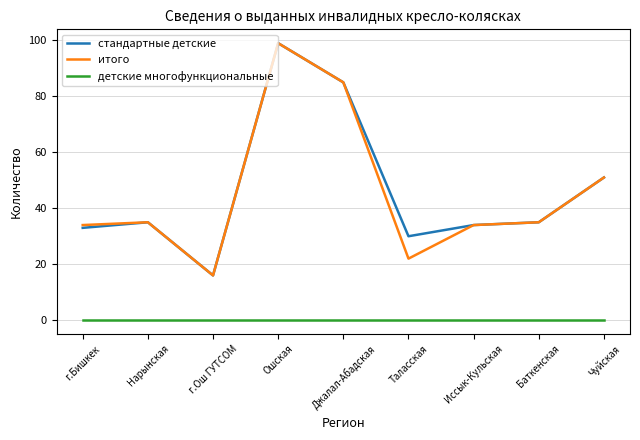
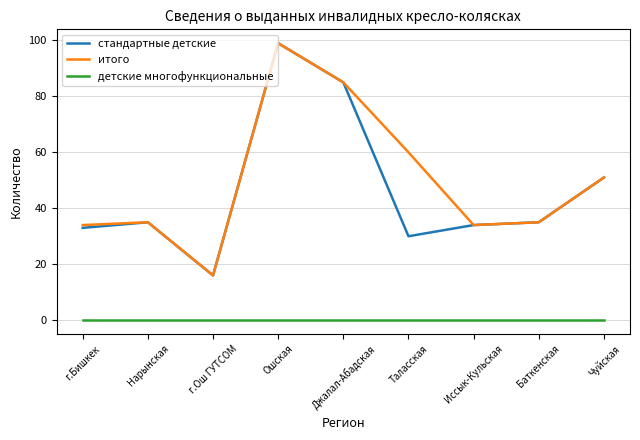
  {
    "стандартные детские": {
      "г.Бишкек": 33,
      "Таласская": 30
    },
    "итого": {
      "г.Бишкек": 34,
-     "Таласская": 22
+     "Таласская": 60
    },
    "детские многофункциональные": {
      "г.Бишкек": 0,
      "Нарынская": 0,
      "г.Ош ГУТСОМ": 0,
      "Ошская": 0,
      "Джалал-Абадская": 0,
      "Таласская": 0,
      "Иссык-Кульская": 0,
      "Баткенская": 0,
      "Чуйская": 0
    }
  }
